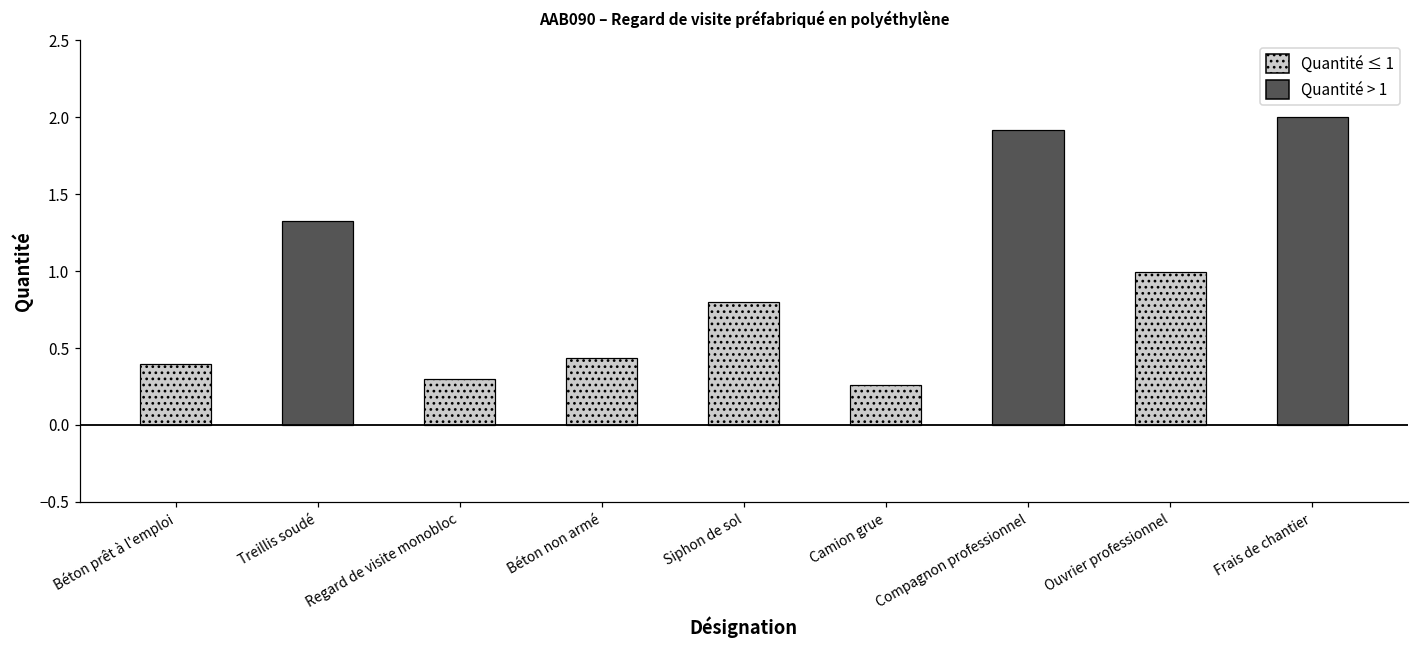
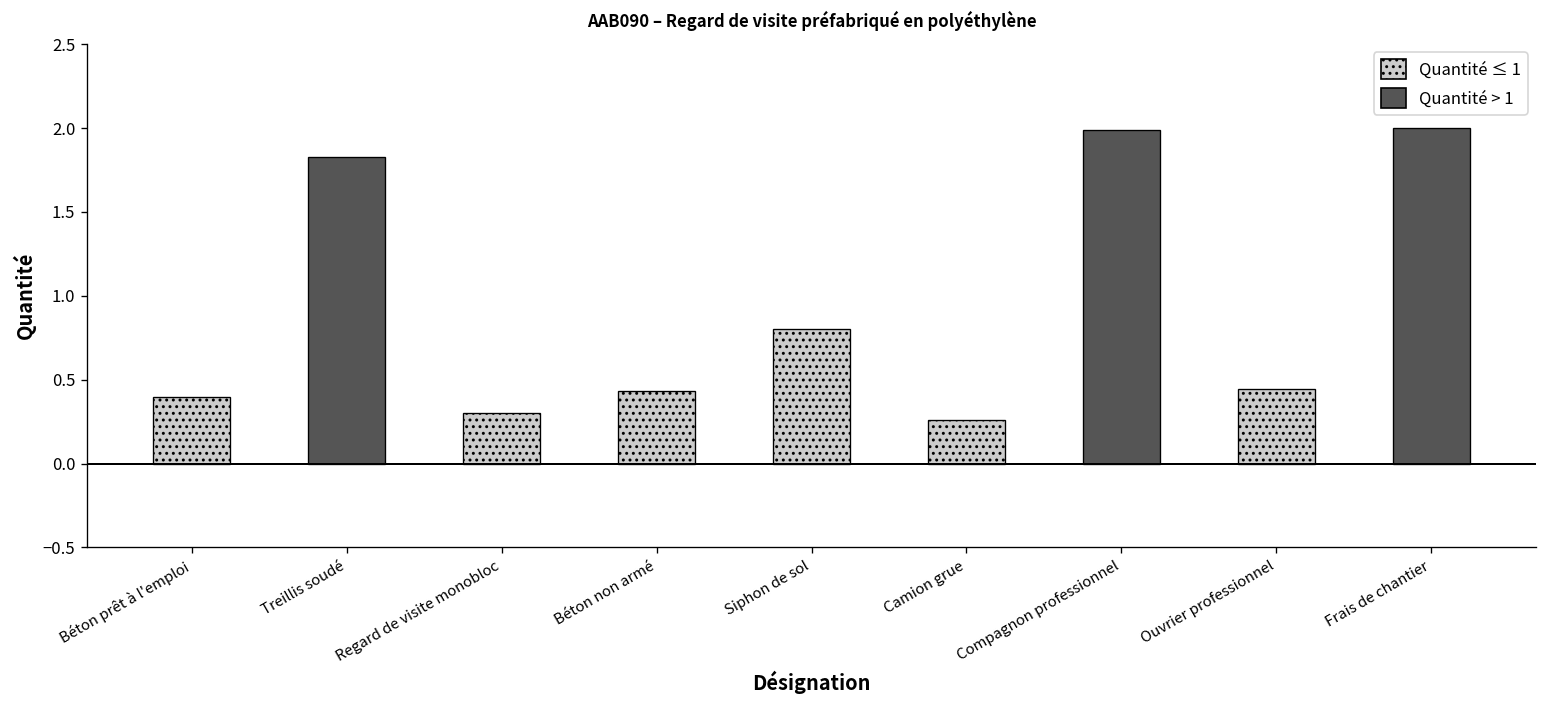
  {
    "Béton prêt à l'emploi": 0.40,
-   "Treillis soudé": 1.33,
+   "Treillis soudé": 1.83,
    "Regard de visite monobloc": 0.30,
    "Béton non armé": 0.44,
    "Siphon de sol": 0.80,
    "Camion grue": 0.26,
-   "Compagnon professionnel": 1.92,
-   "Ouvrier professionnel": 0.99,
+   "Compagnon professionnel": 1.99,
+   "Ouvrier professionnel": 0.44,
    "Frais de chantier": 2.00
  }
